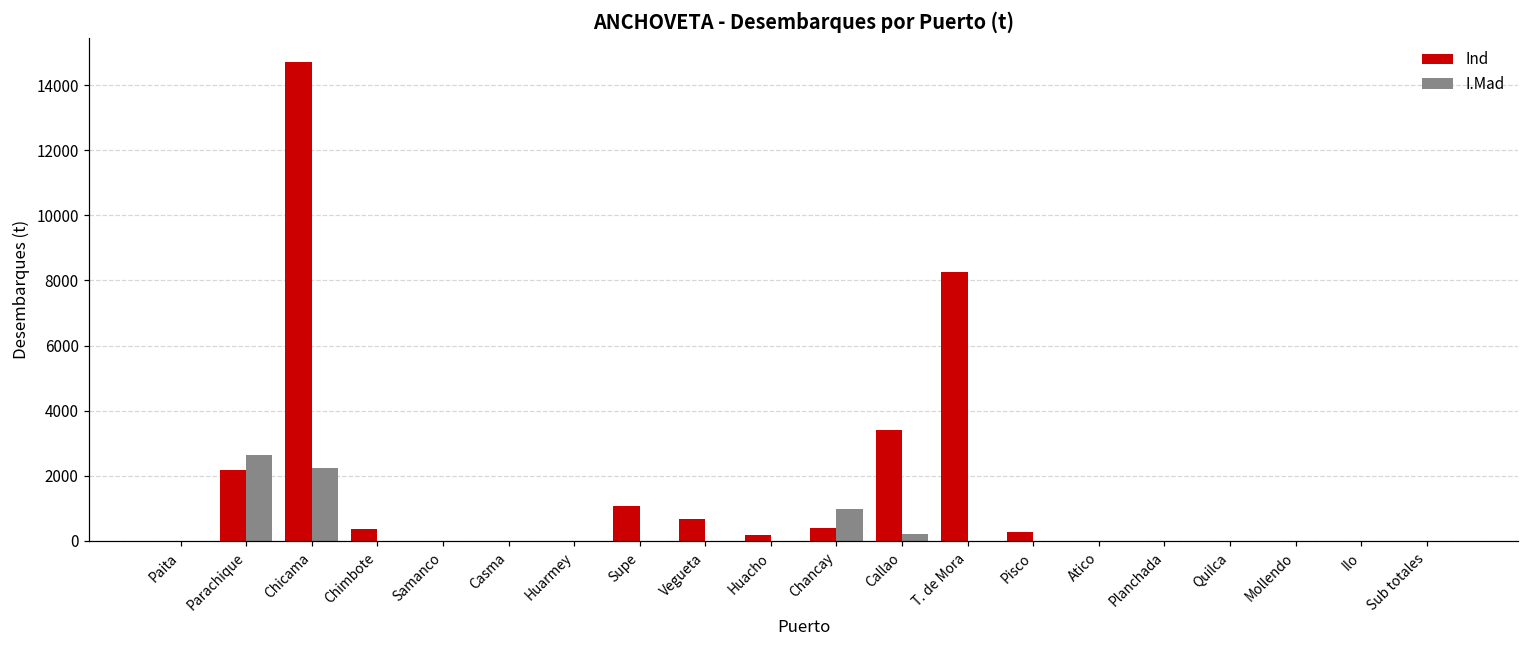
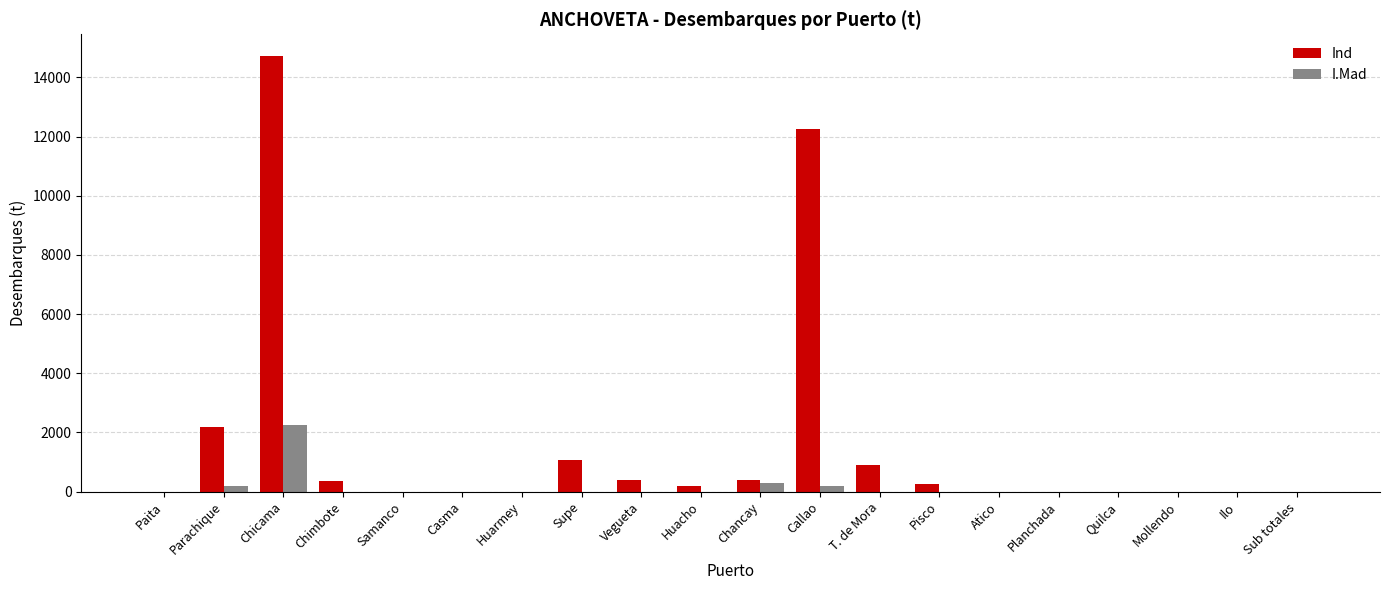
  {
    "Ind": {
      "Paita": 0,
      "Parachique": 2200,
      "Chicama": 14700,
      "Chimbote": 300,
      "Samanco": 0,
      "Casma": 0,
      "Huarmey": 0,
      "Supe": 1100,
-     "Vegueta": 700,
+     "Vegueta": 400,
      "Huacho": 200,
      "Chancay": 400,
-     "Callao": 3400,
-     "T. de Mora": 8300,
+     "Callao": 12300,
+     "T. de Mora": 900,
      "Pisco": 300,
      "Atico": 0,
      "Planchada": 0,
      "Quilca": 0,
      "Mollendo": 0,
      "Ilo": 0,
      "Sub totales": 0
    },
    "I.Mad": {
      "Paita": 0,
-     "Parachique": 2600,
+     "Parachique": 200,
      "Chicama": 2300,
      "Chimbote": 0,
      "Samanco": 0,
      "Casma": 0,
      "Huarmey": 0,
      "Supe": 0,
      "Vegueta": 0,
      "Huacho": 0,
-     "Chancay": 1000,
+     "Chancay": 300,
      "Callao": 200,
      "T. de Mora": 0,
      "Pisco": 0,
      "Atico": 0,
      "Planchada": 0,
      "Quilca": 0,
      "Mollendo": 0,
      "Ilo": 0,
      "Sub totales": 0
    }
  }
